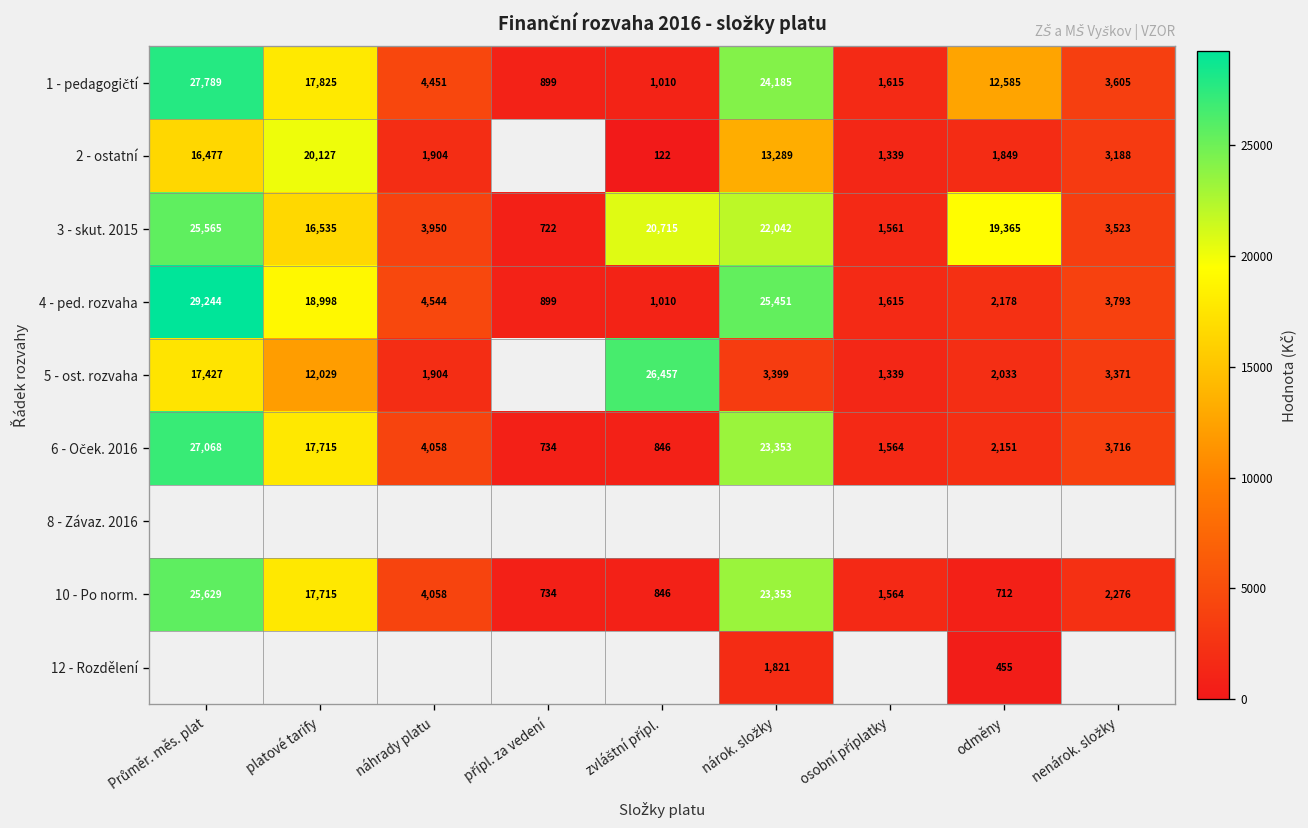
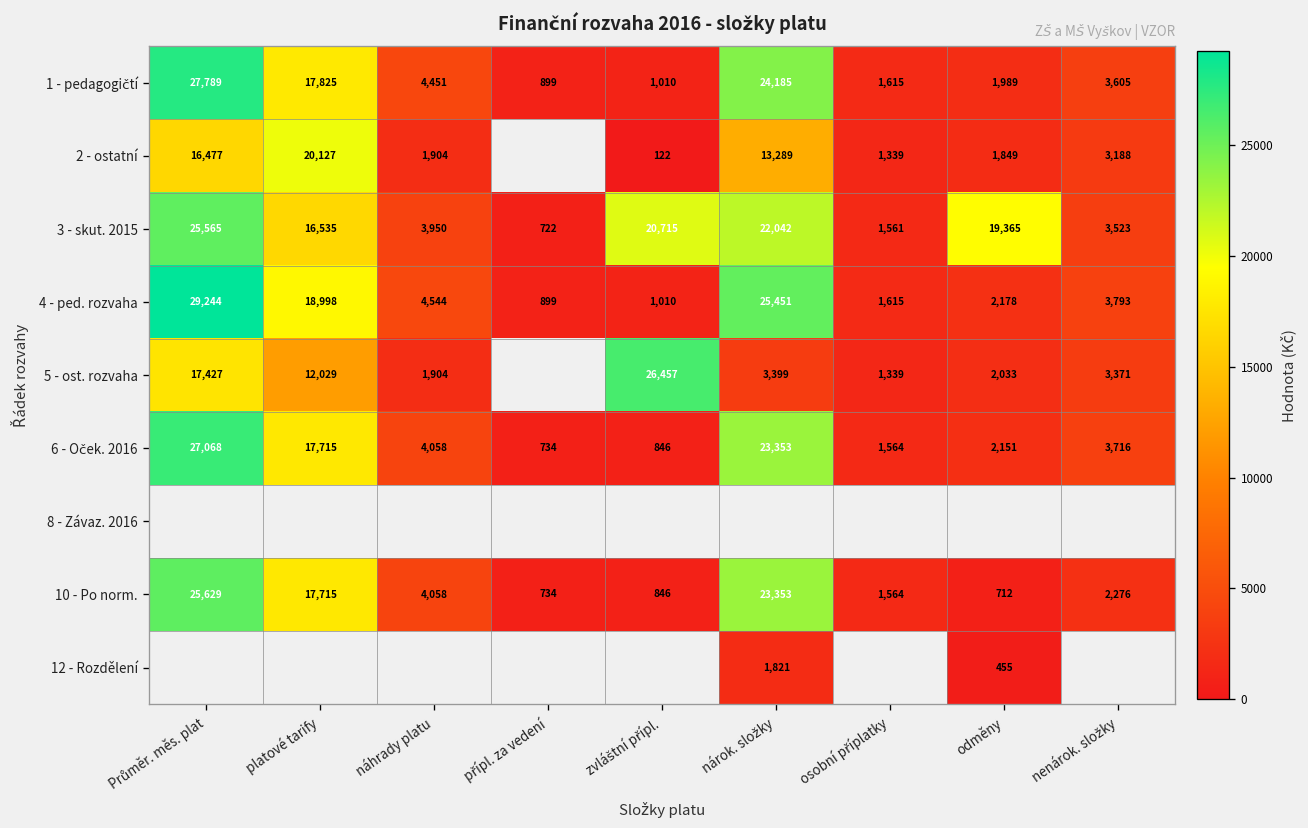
  {
    "1 - pedagogičtí": {
      "Průměr. měs. plat": "27,789",
      "platové tarify": "17,825",
      "náhrady platu": "4,451",
      "přípl. za vedení": "899",
      "zvláštní přípl.": "1,010",
      "nárok. složky": "24,185",
      "osobní příplatky": "1,615",
-     "odměny": "12,585",
+     "odměny": "1,989",
      "nenárok. složky": "3,605"
    },
    "2 - ostatní": {
      "Průměr. měs. plat": "16,477",
      "platové tarify": "20,127",
      "náhrady platu": "1,904",
      "zvláštní přípl.": "122",
      "nárok. složky": "13,289",
      "osobní příplatky": "1,339",
      "odměny": "1,849",
      "nenárok. složky": "3,188"
    },
    "3 - skut. 2015": {
      "Průměr. měs. plat": "25,565",
      "platové tarify": "16,535",
      "náhrady platu": "3,950",
      "přípl. za vedení": "722",
      "zvláštní přípl.": "20,715",
      "nárok. složky": "22,042",
      "osobní příplatky": "1,561",
      "odměny": "19,365",
      "nenárok. složky": "3,523"
    },
    "4 - ped. rozvaha": {
      "Průměr. měs. plat": "29,244",
      "platové tarify": "18,998",
      "náhrady platu": "4,544",
      "přípl. za vedení": "899",
      "zvláštní přípl.": "1,010",
      "nárok. složky": "25,451",
      "osobní příplatky": "1,615",
      "odměny": "2,178",
      "nenárok. složky": "3,793"
    },
    "5 - ost. rozvaha": {
      "Průměr. měs. plat": "17,427",
      "platové tarify": "12,029",
      "náhrady platu": "1,904",
      "zvláštní přípl.": "26,457",
      "nárok. složky": "3,399",
      "osobní příplatky": "1,339",
      "odměny": "2,033",
      "nenárok. složky": "3,371"
    },
    "6 - Oček. 2016": {
      "Průměr. měs. plat": "27,068",
      "platové tarify": "17,715",
      "náhrady platu": "4,058",
      "přípl. za vedení": "734",
      "zvláštní přípl.": "846",
      "nárok. složky": "23,353",
      "osobní příplatky": "1,564",
      "odměny": "2,151",
      "nenárok. složky": "3,716"
    },
    "10 - Po norm.": {
      "Průměr. měs. plat": "25,629",
      "platové tarify": "17,715",
      "náhrady platu": "4,058",
      "přípl. za vedení": "734",
      "zvláštní přípl.": "846",
      "nárok. složky": "23,353",
      "osobní příplatky": "1,564",
      "odměny": "712",
      "nenárok. složky": "2,276"
    },
    "12 - Rozdělení": {
      "nárok. složky": "1,821",
      "odměny": "455"
    }
  }
